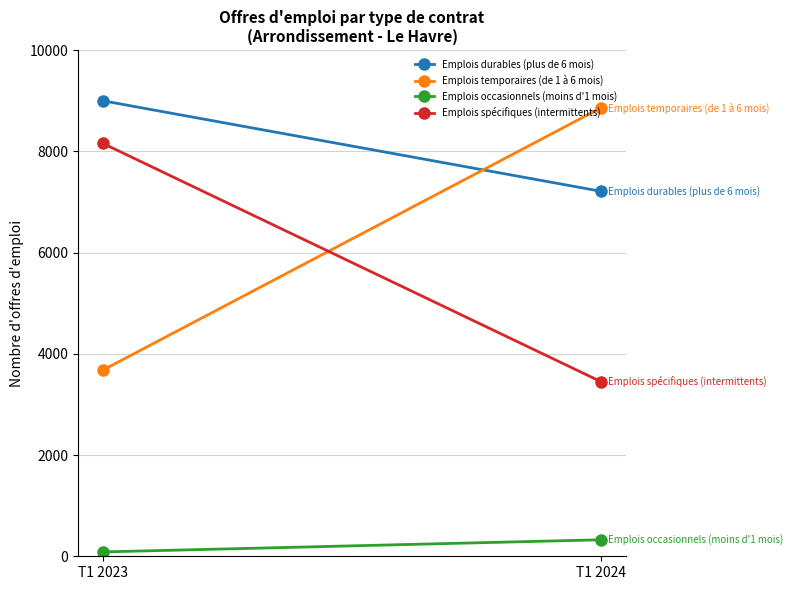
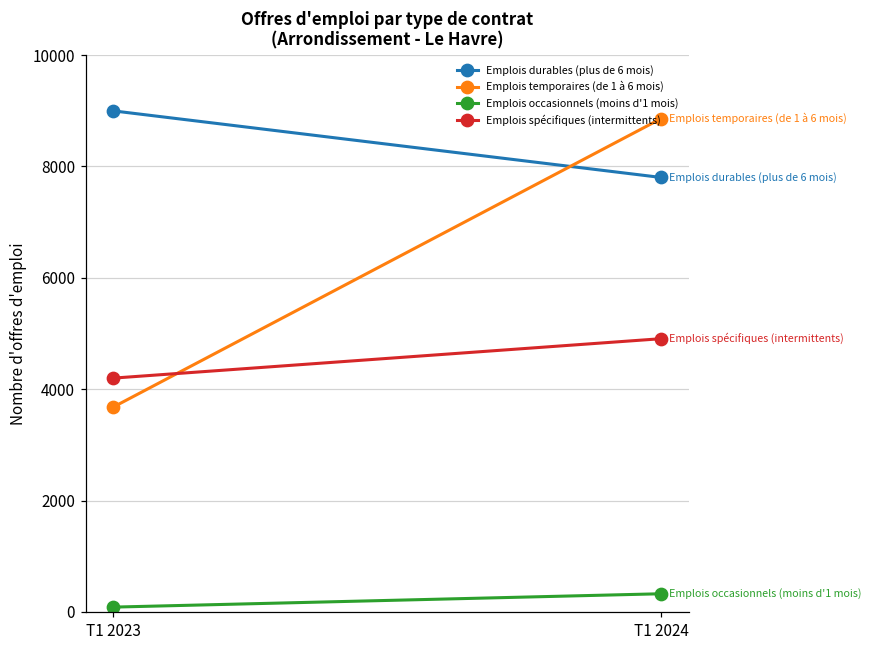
  {
    "Emplois durables (plus de 6 mois)": {
      "T1 2023": 9000,
-     "T1 2024": 7200
+     "T1 2024": 7800
    },
    "Emplois temporaires (de 1 à 6 mois)": {
      "T1 2023": 3700
    },
    "Emplois occasionnels (moins d'1 mois)": {
      "T1 2023": 100
    },
    "Emplois spécifiques (intermittents)": {
-     "T1 2023": 8200,
-     "T1 2024": 3400
+     "T1 2023": 4200,
+     "T1 2024": 4900
    }
  }
